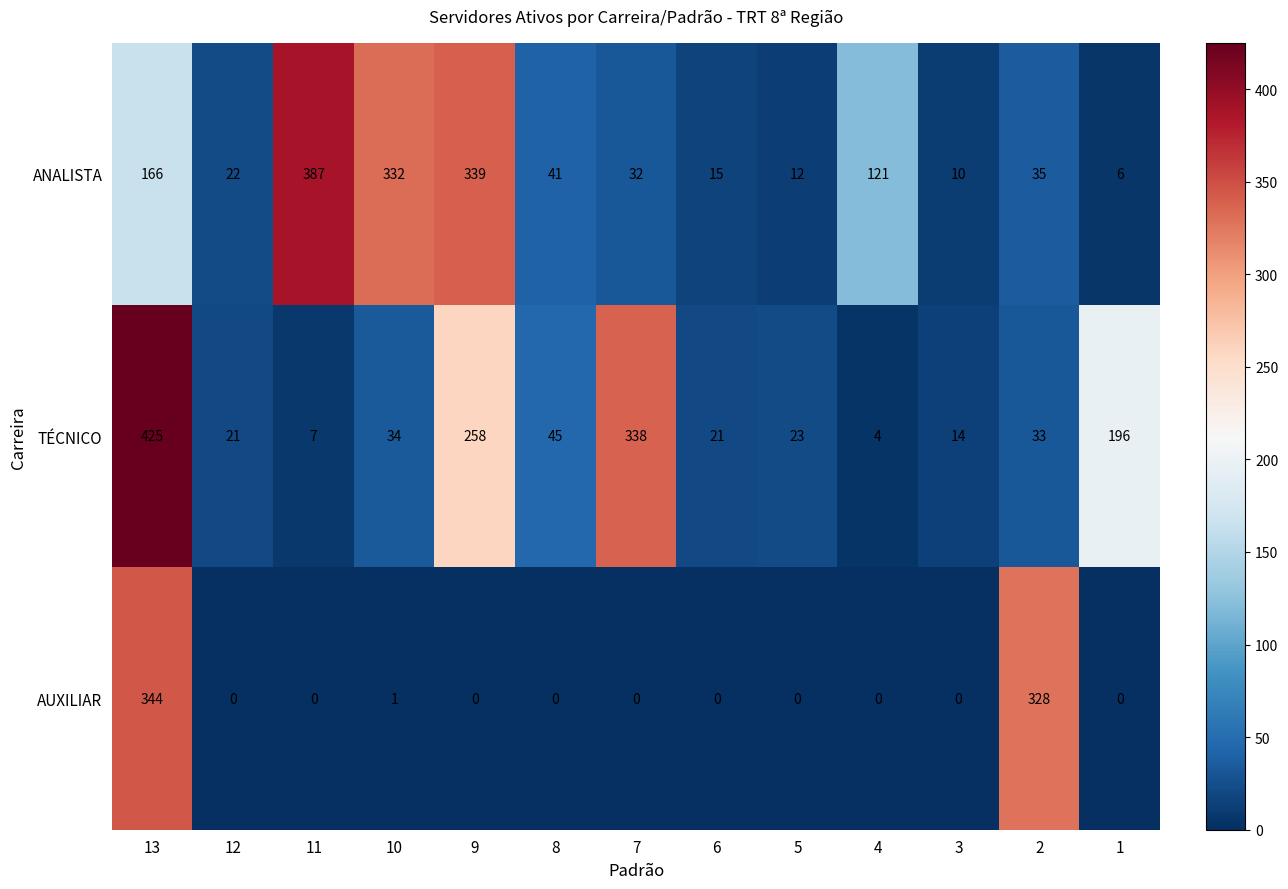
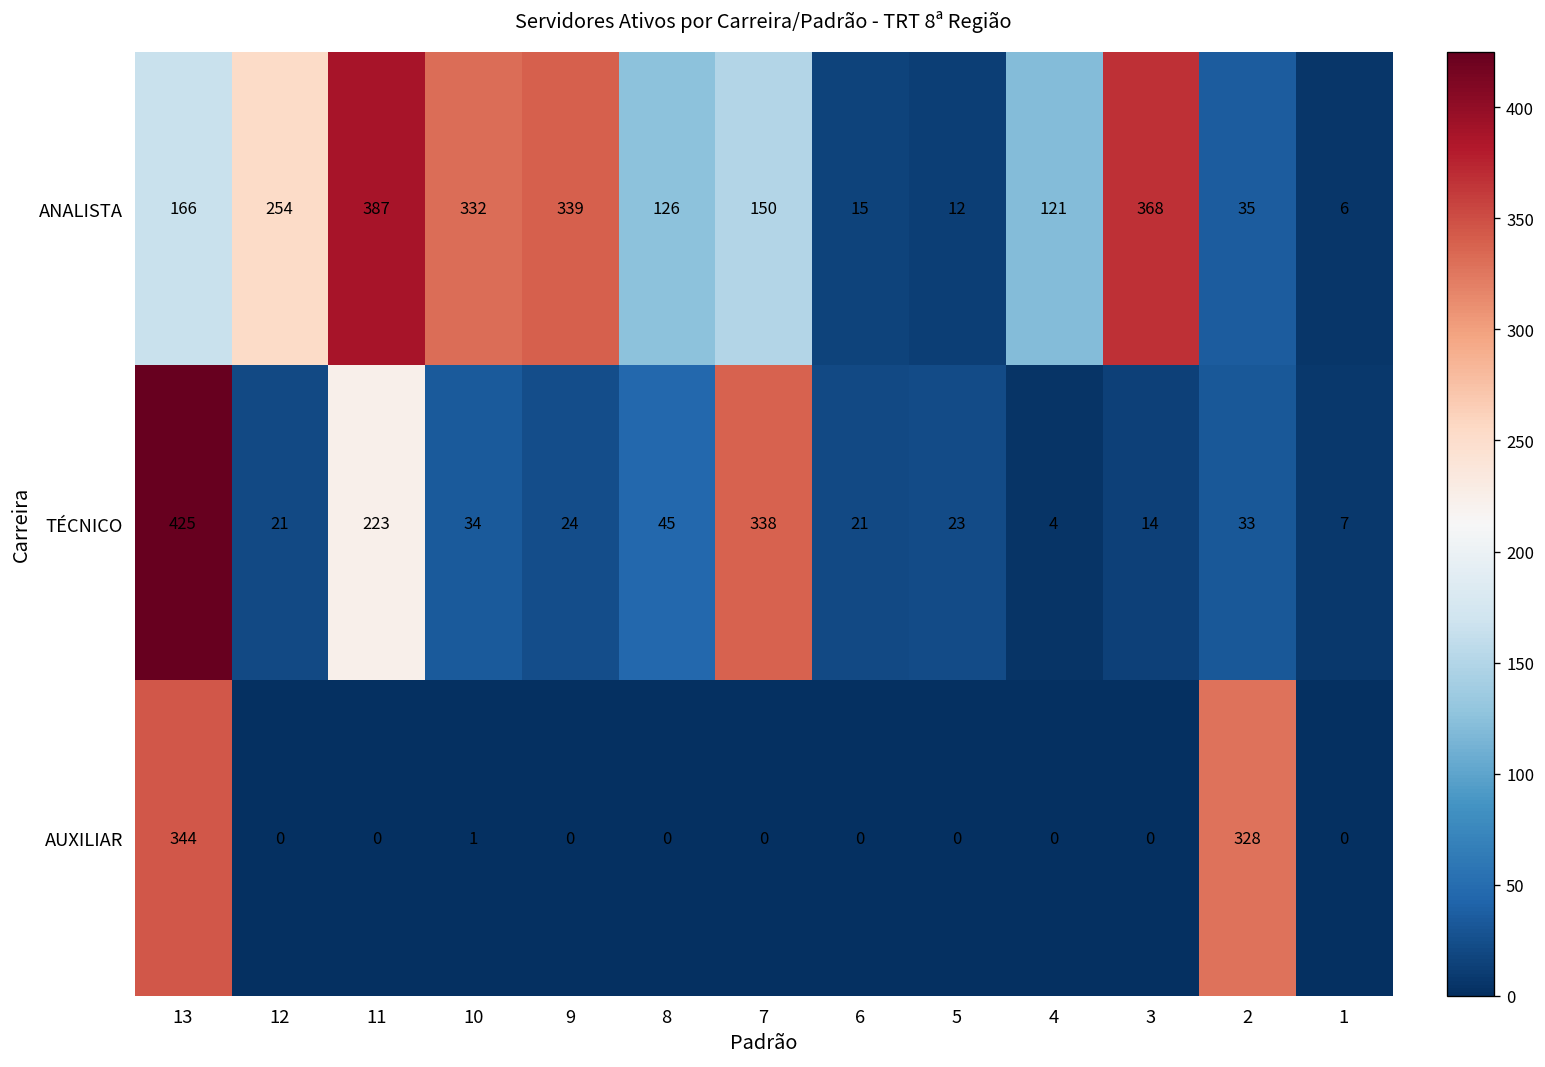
  {
    "ANALISTA": {
      "13": 166,
-     "12": 22,
+     "12": 254,
      "11": 387,
      "10": 332,
      "9": 339,
-     "8": 41,
-     "7": 32,
+     "8": 126,
+     "7": 150,
      "6": 15,
      "5": 12,
      "4": 121,
-     "3": 10,
+     "3": 368,
      "2": 35,
      "1": 6
    },
    "TÉCNICO": {
      "13": 425,
      "12": 21,
-     "11": 7,
+     "11": 223,
      "10": 34,
-     "9": 258,
+     "9": 24,
      "8": 45,
      "7": 338,
      "6": 21,
      "5": 23,
      "4": 4,
      "3": 14,
      "2": 33,
-     "1": 196
+     "1": 7
    },
    "AUXILIAR": {
      "13": 344,
      "12": 0,
      "11": 0,
      "10": 1,
      "9": 0,
      "8": 0,
      "7": 0,
      "6": 0,
      "5": 0,
      "4": 0,
      "3": 0,
      "2": 328,
      "1": 0
    }
  }
